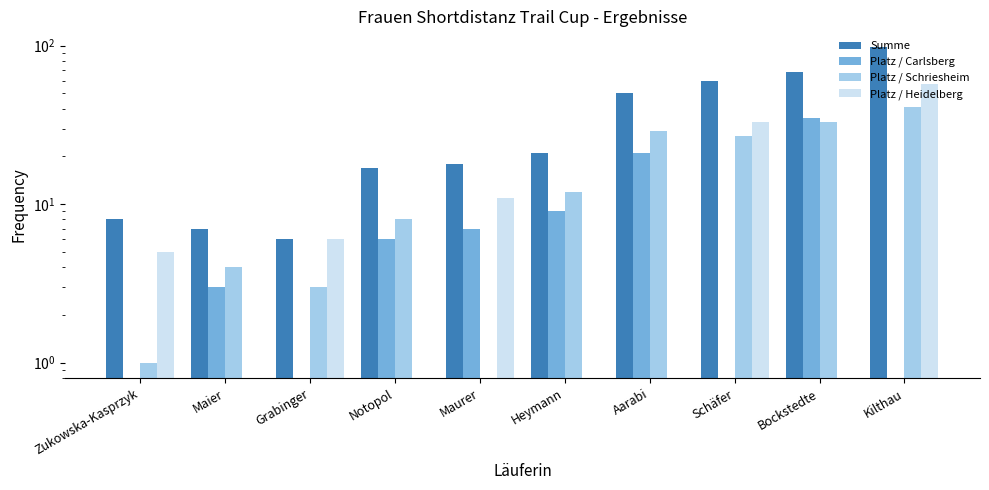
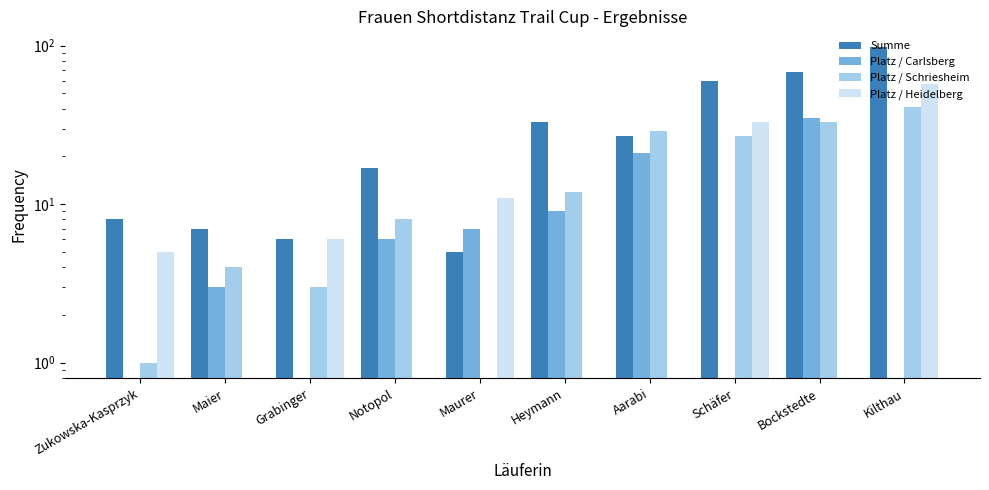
  {
    "Summe": {
      "Zukowska-Kasprzyk": 8,
      "Maier": 7,
      "Grabinger": 6,
      "Notopol": 17,
-     "Maurer": 18,
-     "Heymann": 21,
-     "Aarabi": 50,
+     "Maurer": 5,
+     "Heymann": 33,
+     "Aarabi": 27,
      "Schäfer": 60,
      "Bockstedte": 68,
      "Kilthau": 100
    }
  }
